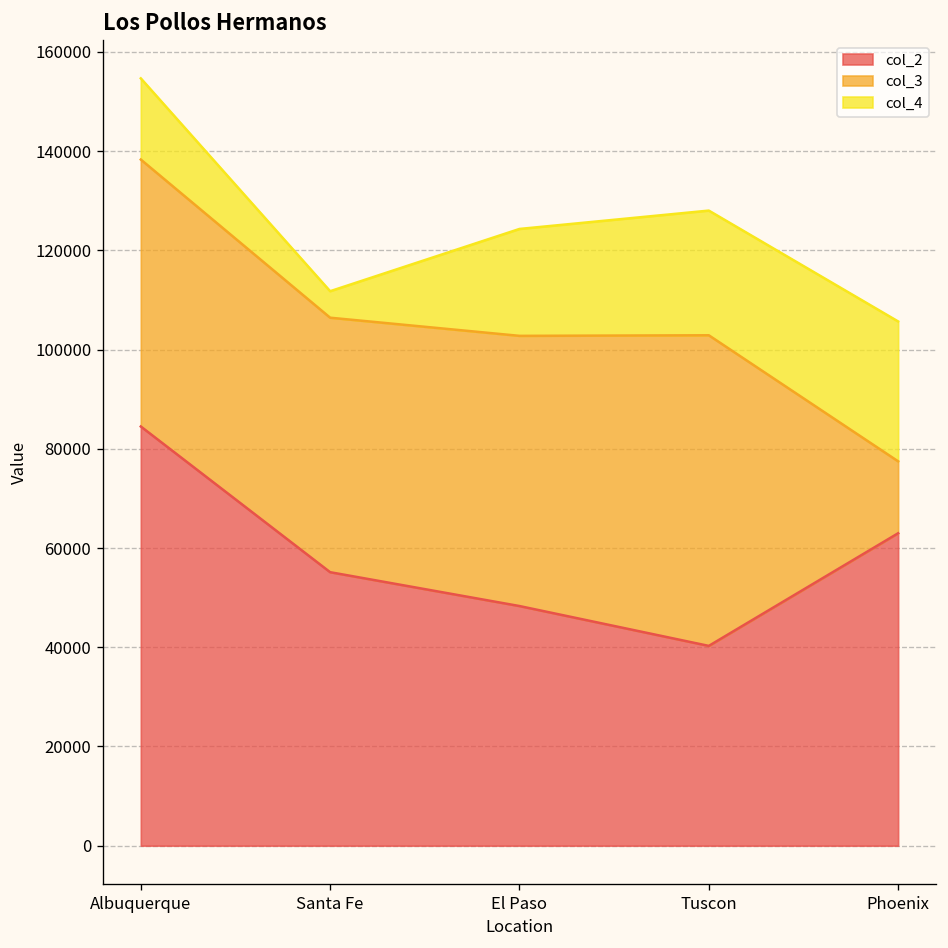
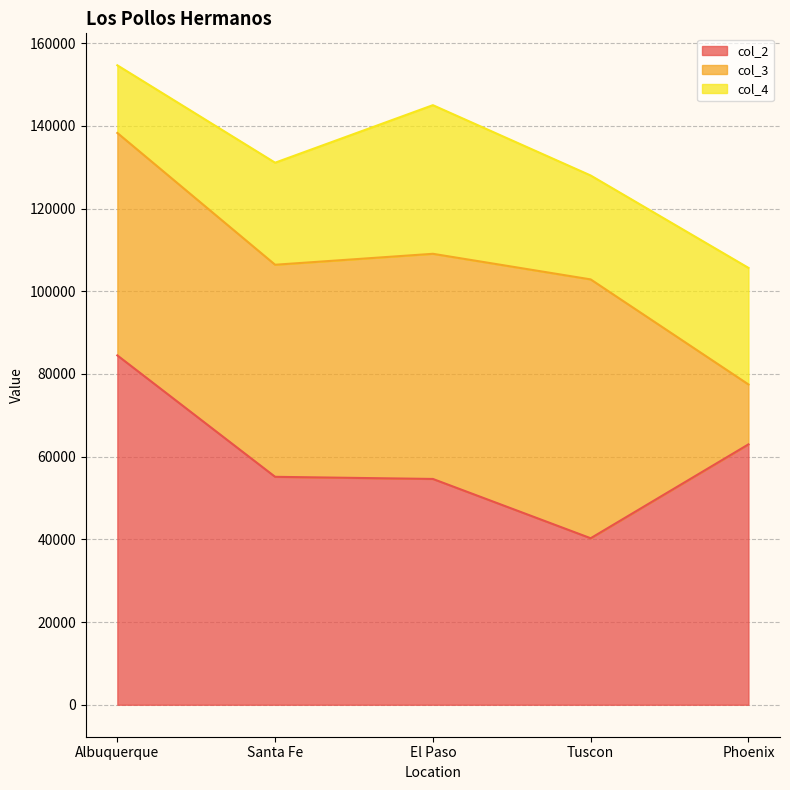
  {
    "col_2": {
      "Albuquerque": 84000,
      "Santa Fe": 55000,
-     "El Paso": 48000,
+     "El Paso": 55000,
      "Tuscon": 40000,
      "Phoenix": 63000
    },
    "col_3": {
      "Albuquerque": 54000,
      "Santa Fe": 51000,
      "El Paso": 54000,
      "Tuscon": 63000,
      "Phoenix": 14000
    },
    "col_4": {
      "Albuquerque": 16000,
-     "Santa Fe": 5000,
-     "El Paso": 22000,
+     "Santa Fe": 25000,
+     "El Paso": 36000,
      "Tuscon": 25000,
      "Phoenix": 28000
    }
  }
